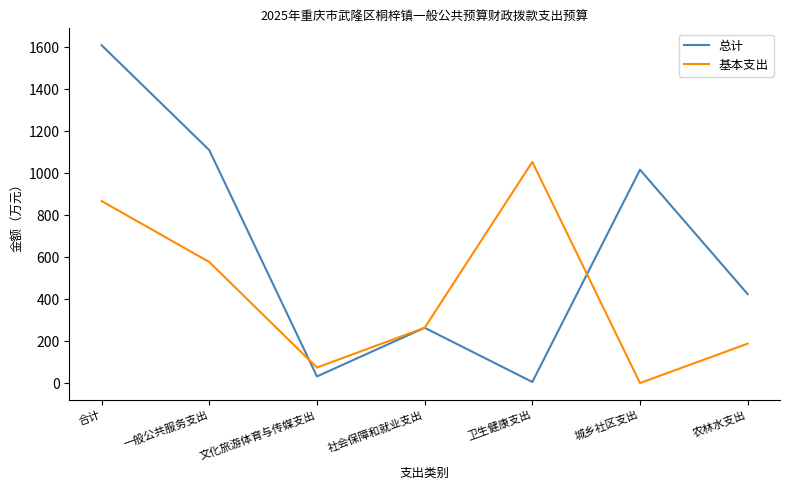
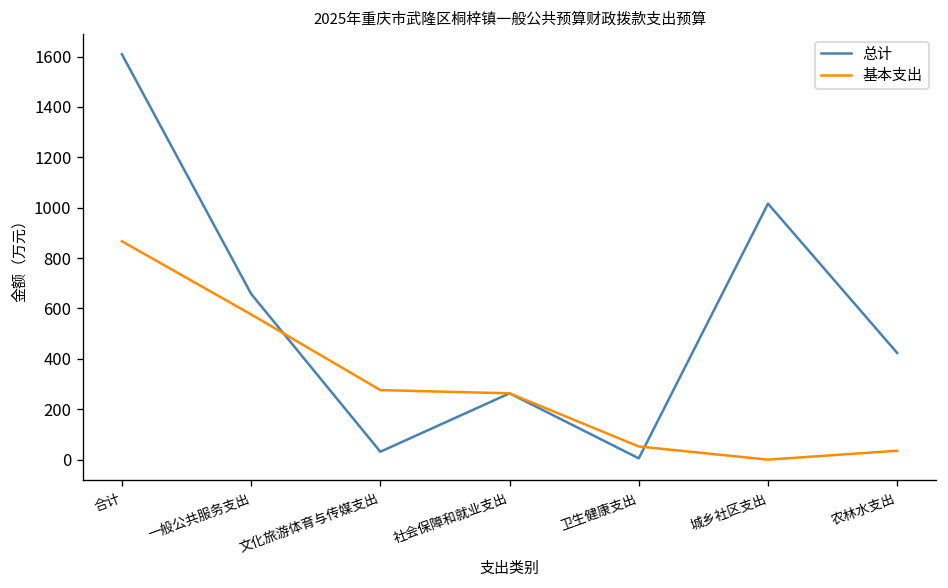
  {
    "总计": {
      "合计": 1610,
-     "一般公共服务支出": 1110,
+     "一般公共服务支出": 660,
      "文化旅游体育与传媒支出": 30,
      "卫生健康支出": 10,
      "城乡社区支出": 1020,
      "农林水支出": 420
    },
    "基本支出": {
      "合计": 870,
      "一般公共服务支出": 580,
-     "文化旅游体育与传媒支出": 70,
-     "卫生健康支出": 1050,
+     "文化旅游体育与传媒支出": 280,
+     "卫生健康支出": 50,
      "城乡社区支出": 0,
-     "农林水支出": 190
+     "农林水支出": 40
    }
  }
